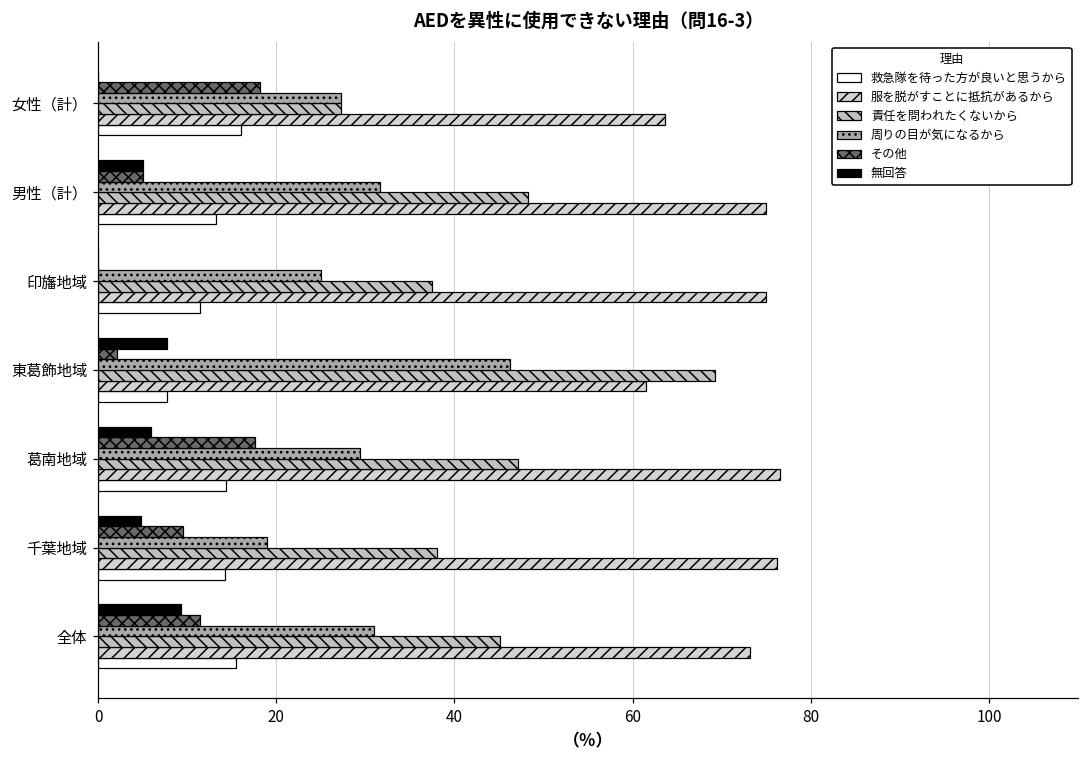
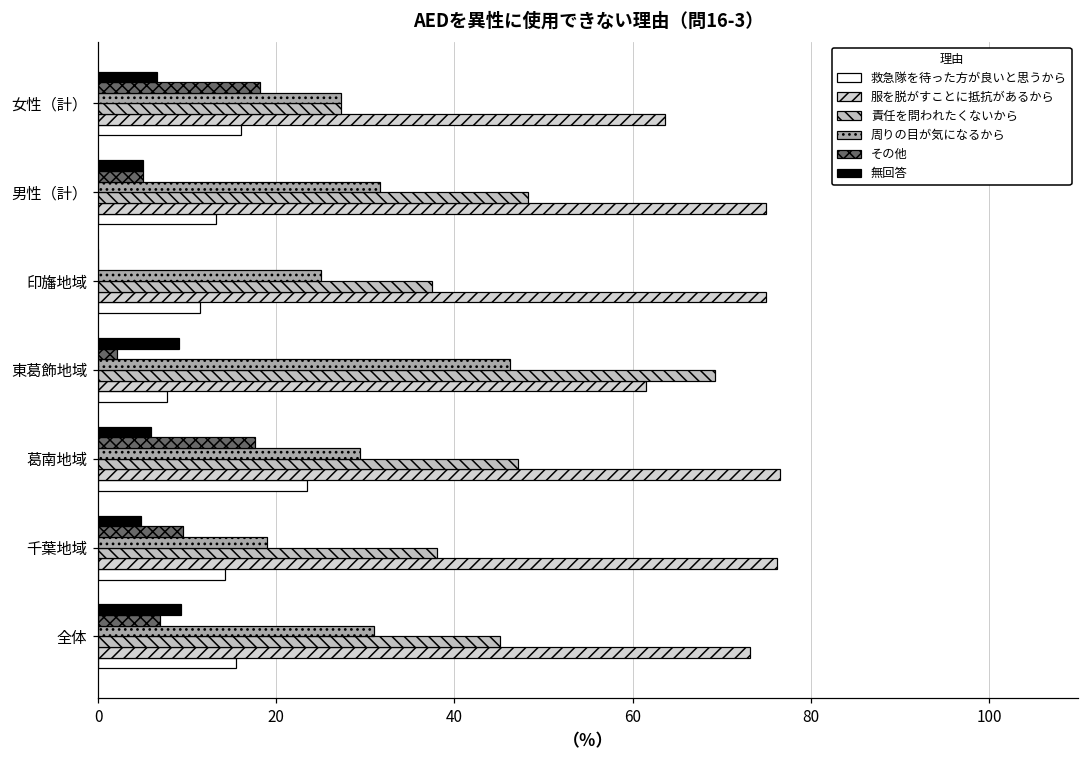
  {
    "救急隊を待った方が良いと思うから": {
      "女性（計）": 16,
      "男性（計）": 13,
      "印旛地域": 11,
      "東葛飾地域": 8,
-     "葛南地域": 14,
+     "葛南地域": 24,
      "千葉地域": 14,
      "全体": 16
    },
    "その他": {
      "女性（計）": 18,
      "男性（計）": 5,
      "印旛地域": 0,
      "東葛飾地域": 2,
      "葛南地域": 18,
      "千葉地域": 10,
-     "全体": 12
+     "全体": 7
    },
    "無回答": {
-     "女性（計）": 0,
+     "女性（計）": 7,
      "男性（計）": 5,
      "印旛地域": 0,
-     "東葛飾地域": 8,
+     "東葛飾地域": 9,
      "葛南地域": 6,
      "千葉地域": 5,
      "全体": 9
    }
  }
